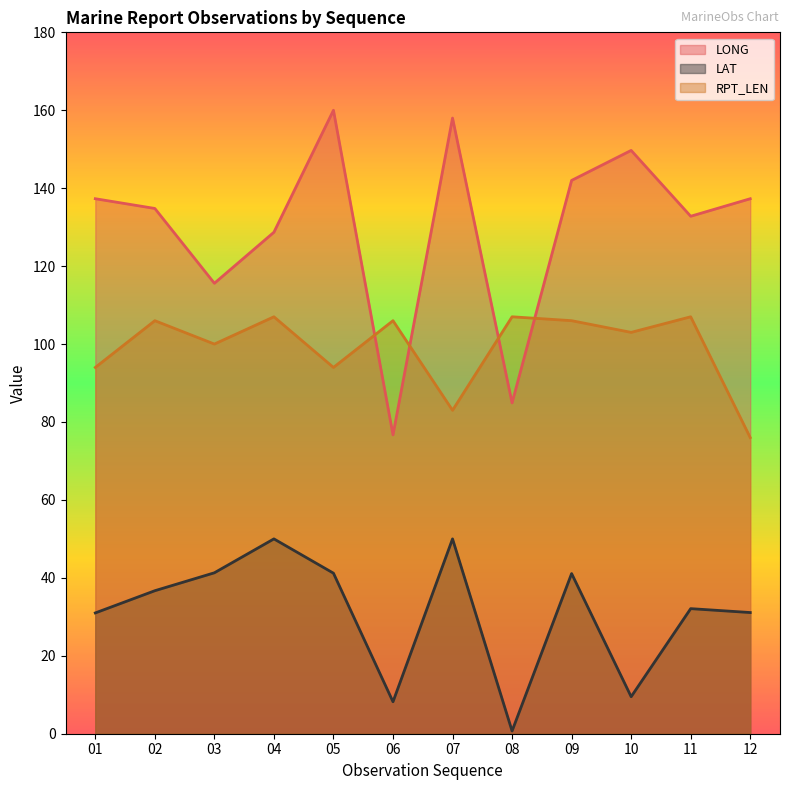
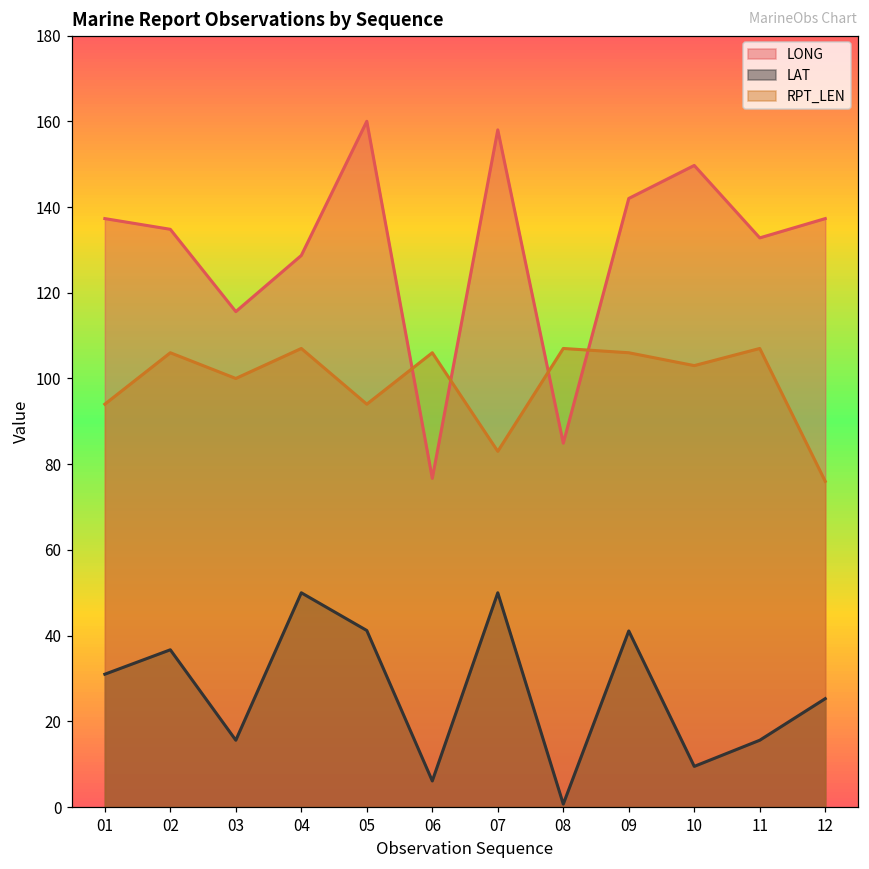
  {
    "LAT": {
      "01": 31,
      "02": 37,
-     "03": 41,
+     "03": 16,
      "04": 50,
      "05": 41,
-     "06": 8,
+     "06": 6,
      "07": 50,
      "08": 1,
      "09": 41,
      "10": 10,
-     "11": 32,
-     "12": 31
+     "11": 16,
+     "12": 25
    }
  }
